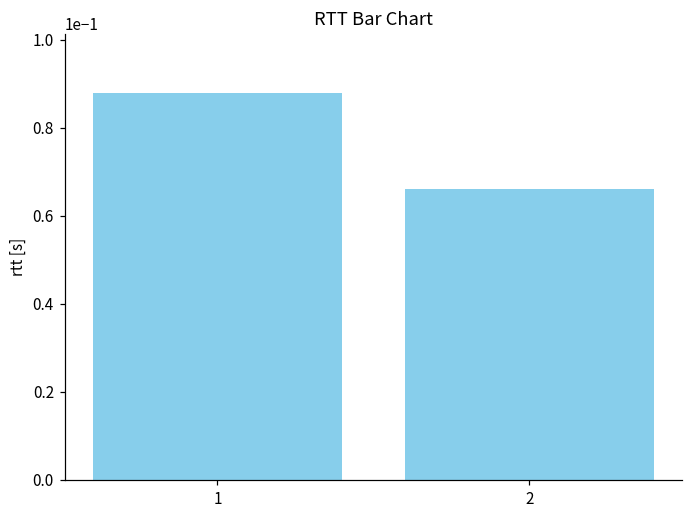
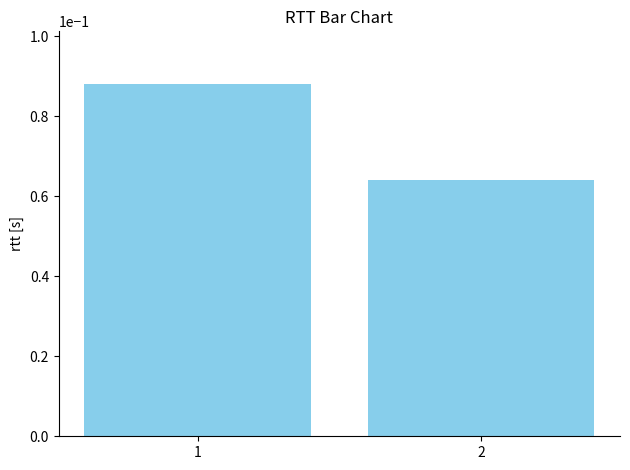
  {
    "1": 0.088,
-   "2": 0.066
+   "2": 0.064
  }
